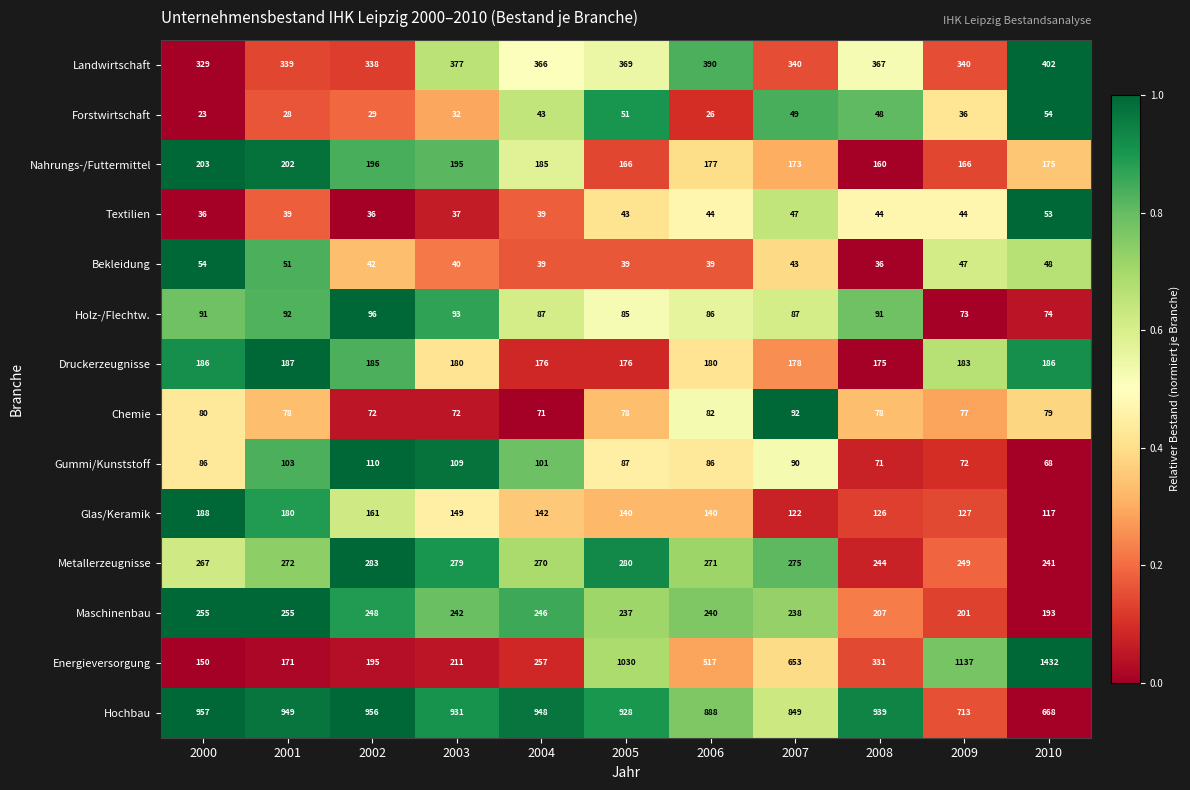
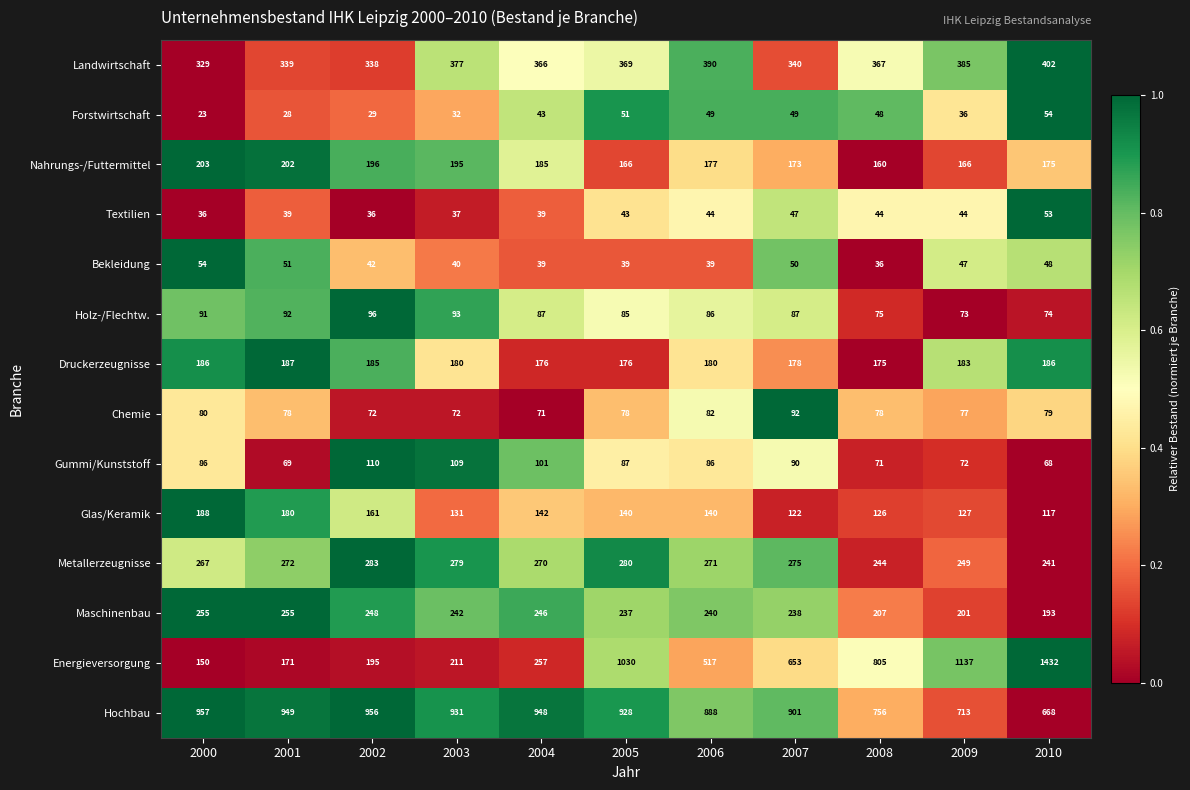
  {
    "Landwirtschaft": {
      "2000": 329,
      "2001": 339,
      "2002": 338,
      "2003": 377,
      "2004": 366,
      "2005": 369,
      "2006": 390,
      "2007": 340,
      "2008": 367,
-     "2009": 340,
+     "2009": 385,
      "2010": 402
    },
    "Forstwirtschaft": {
      "2000": 23,
      "2001": 28,
      "2002": 29,
      "2003": 32,
      "2004": 43,
      "2005": 51,
-     "2006": 26,
+     "2006": 49,
      "2007": 49,
      "2008": 48,
      "2009": 36,
      "2010": 54
    },
    "Nahrungs-/Futtermittel": {
      "2000": 203,
      "2001": 202,
      "2002": 196,
      "2003": 195,
      "2004": 185,
      "2005": 166,
      "2006": 177,
      "2007": 173,
      "2008": 160,
      "2009": 166,
      "2010": 175
    },
    "Textilien": {
      "2000": 36,
      "2001": 39,
      "2002": 36,
      "2003": 37,
      "2004": 39,
      "2005": 43,
      "2006": 44,
      "2007": 47,
      "2008": 44,
      "2009": 44,
      "2010": 53
    },
    "Bekleidung": {
      "2000": 54,
      "2001": 51,
      "2002": 42,
      "2003": 40,
      "2004": 39,
      "2005": 39,
      "2006": 39,
-     "2007": 43,
+     "2007": 50,
      "2008": 36,
      "2009": 47,
      "2010": 48
    },
    "Holz-/Flechtw.": {
      "2000": 91,
      "2001": 92,
      "2002": 96,
      "2003": 93,
      "2004": 87,
      "2005": 85,
      "2006": 86,
      "2007": 87,
-     "2008": 91,
+     "2008": 75,
      "2009": 73,
      "2010": 74
    },
    "Druckerzeugnisse": {
      "2000": 186,
      "2001": 187,
      "2002": 185,
      "2003": 180,
      "2004": 176,
      "2005": 176,
      "2006": 180,
      "2007": 178,
      "2008": 175,
      "2009": 183,
      "2010": 186
    },
    "Chemie": {
      "2000": 80,
      "2001": 78,
      "2002": 72,
      "2003": 72,
      "2004": 71,
      "2005": 78,
      "2006": 82,
      "2007": 92,
      "2008": 78,
      "2009": 77,
      "2010": 79
    },
    "Gummi/Kunststoff": {
      "2000": 86,
-     "2001": 103,
+     "2001": 69,
      "2002": 110,
      "2003": 109,
      "2004": 101,
      "2005": 87,
      "2006": 86,
      "2007": 90,
      "2008": 71,
      "2009": 72,
      "2010": 68
    },
    "Glas/Keramik": {
      "2000": 188,
      "2001": 180,
      "2002": 161,
-     "2003": 149,
+     "2003": 131,
      "2004": 142,
      "2005": 140,
      "2006": 140,
      "2007": 122,
      "2008": 126,
      "2009": 127,
      "2010": 117
    },
    "Metallerzeugnisse": {
      "2000": 267,
      "2001": 272,
      "2002": 283,
      "2003": 279,
      "2004": 270,
      "2005": 280,
      "2006": 271,
      "2007": 275,
      "2008": 244,
      "2009": 249,
      "2010": 241
    },
    "Maschinenbau": {
      "2000": 255,
      "2001": 255,
      "2002": 248,
      "2003": 242,
      "2004": 246,
      "2005": 237,
      "2006": 240,
      "2007": 238,
      "2008": 207,
      "2009": 201,
      "2010": 193
    },
    "Energieversorgung": {
      "2000": 150,
      "2001": 171,
      "2002": 195,
      "2003": 211,
      "2004": 257,
      "2005": 1030,
      "2006": 517,
      "2007": 653,
-     "2008": 331,
+     "2008": 805,
      "2009": 1137,
      "2010": 1432
    },
    "Hochbau": {
      "2000": 957,
      "2001": 949,
      "2002": 956,
      "2003": 931,
      "2004": 948,
      "2005": 928,
      "2006": 888,
-     "2007": 849,
-     "2008": 939,
+     "2007": 901,
+     "2008": 756,
      "2009": 713,
      "2010": 668
    }
  }
